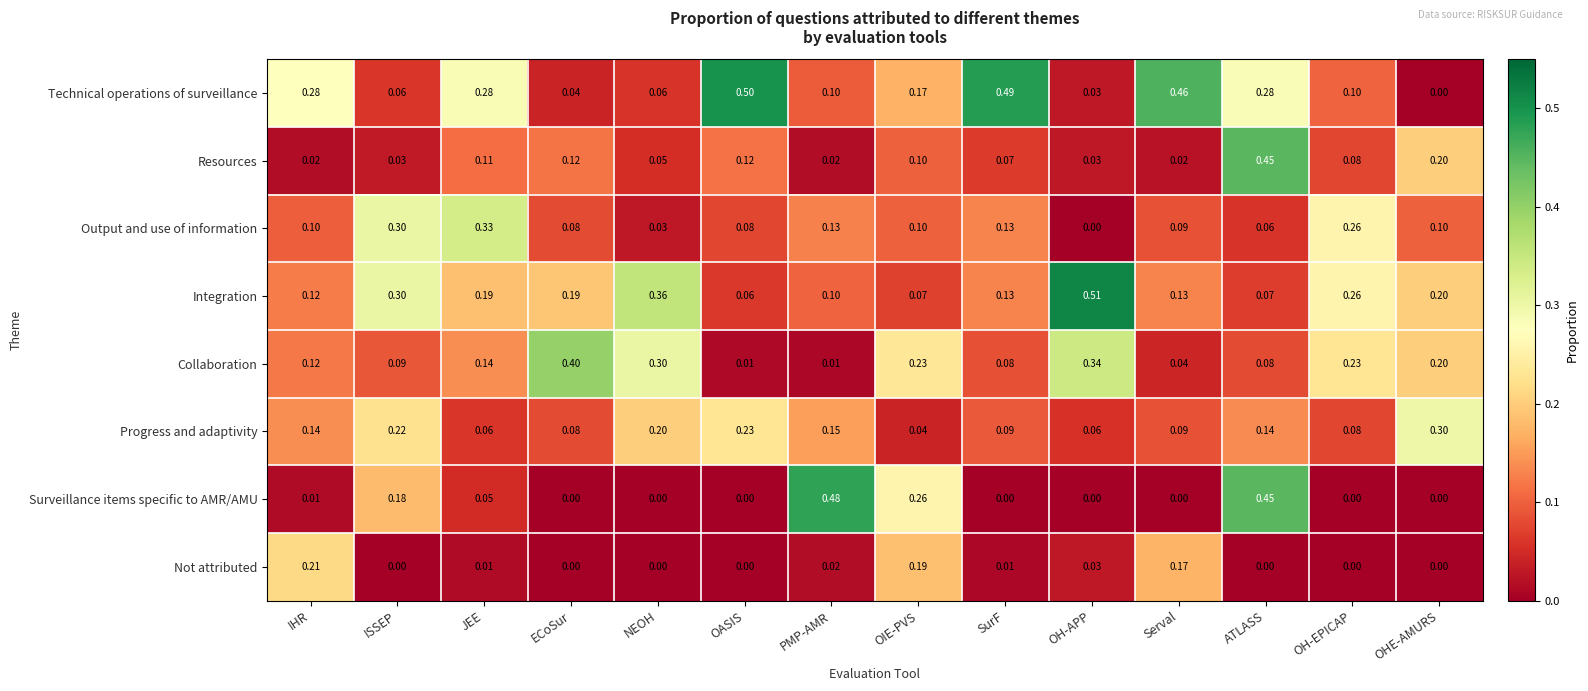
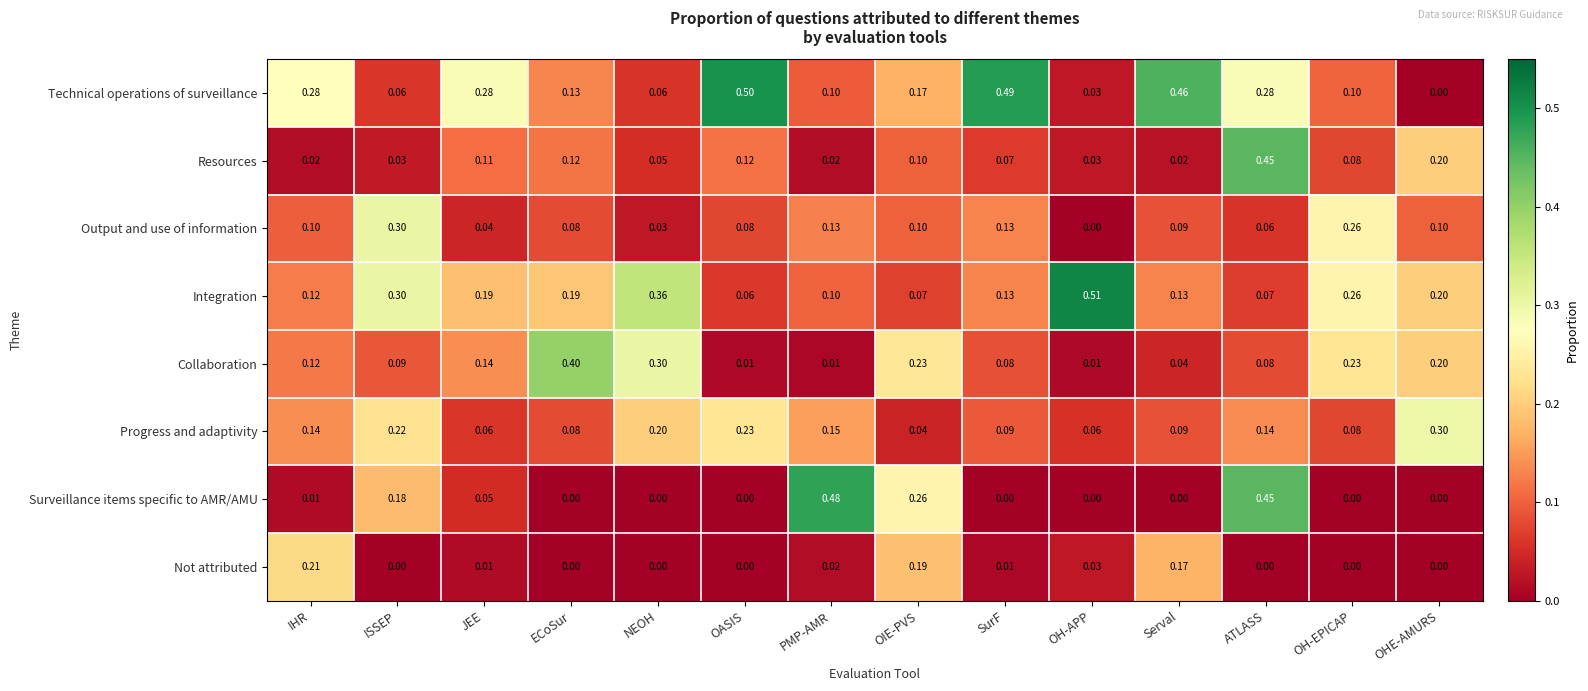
  {
    "Technical operations of surveillance": {
      "IHR": 0.28,
      "ISSEP": 0.06,
      "JEE": 0.28,
-     "ECoSur": 0.04,
+     "ECoSur": 0.13,
      "NEOH": 0.06,
      "OASIS": 0.50,
      "PMP-AMR": 0.10,
      "OIE-PVS": 0.17,
      "SurF": 0.49,
      "OH-APP": 0.03,
      "Serval": 0.46,
      "ATLASS": 0.28,
      "OH-EPICAP": 0.10,
      "OHE-AMURS": 0.00
    },
    "Resources": {
      "IHR": 0.02,
      "ISSEP": 0.03,
      "JEE": 0.11,
      "ECoSur": 0.12,
      "NEOH": 0.05,
      "OASIS": 0.12,
      "PMP-AMR": 0.02,
      "OIE-PVS": 0.10,
      "SurF": 0.07,
      "OH-APP": 0.03,
      "Serval": 0.02,
      "ATLASS": 0.45,
      "OH-EPICAP": 0.08,
      "OHE-AMURS": 0.20
    },
    "Output and use of information": {
      "IHR": 0.10,
      "ISSEP": 0.30,
-     "JEE": 0.33,
+     "JEE": 0.04,
      "ECoSur": 0.08,
      "NEOH": 0.03,
      "OASIS": 0.08,
      "PMP-AMR": 0.13,
      "OIE-PVS": 0.10,
      "SurF": 0.13,
      "OH-APP": 0.00,
      "Serval": 0.09,
      "ATLASS": 0.06,
      "OH-EPICAP": 0.26,
      "OHE-AMURS": 0.10
    },
    "Integration": {
      "IHR": 0.12,
      "ISSEP": 0.30,
      "JEE": 0.19,
      "ECoSur": 0.19,
      "NEOH": 0.36,
      "OASIS": 0.06,
      "PMP-AMR": 0.10,
      "OIE-PVS": 0.07,
      "SurF": 0.13,
      "OH-APP": 0.51,
      "Serval": 0.13,
      "ATLASS": 0.07,
      "OH-EPICAP": 0.26,
      "OHE-AMURS": 0.20
    },
    "Collaboration": {
      "IHR": 0.12,
      "ISSEP": 0.09,
      "JEE": 0.14,
      "ECoSur": 0.40,
      "NEOH": 0.30,
      "OASIS": 0.01,
      "PMP-AMR": 0.01,
      "OIE-PVS": 0.23,
      "SurF": 0.08,
-     "OH-APP": 0.34,
+     "OH-APP": 0.01,
      "Serval": 0.04,
      "ATLASS": 0.08,
      "OH-EPICAP": 0.23,
      "OHE-AMURS": 0.20
    },
    "Progress and adaptivity": {
      "IHR": 0.14,
      "ISSEP": 0.22,
      "JEE": 0.06,
      "ECoSur": 0.08,
      "NEOH": 0.20,
      "OASIS": 0.23,
      "PMP-AMR": 0.15,
      "OIE-PVS": 0.04,
      "SurF": 0.09,
      "OH-APP": 0.06,
      "Serval": 0.09,
      "ATLASS": 0.14,
      "OH-EPICAP": 0.08,
      "OHE-AMURS": 0.30
    },
    "Surveillance items specific to AMR/AMU": {
      "IHR": 0.01,
      "ISSEP": 0.18,
      "JEE": 0.05,
      "ECoSur": 0.00,
      "NEOH": 0.00,
      "OASIS": 0.00,
      "PMP-AMR": 0.48,
      "OIE-PVS": 0.26,
      "SurF": 0.00,
      "OH-APP": 0.00,
      "Serval": 0.00,
      "ATLASS": 0.45,
      "OH-EPICAP": 0.00,
      "OHE-AMURS": 0.00
    },
    "Not attributed": {
      "IHR": 0.21,
      "ISSEP": 0.00,
      "JEE": 0.01,
      "ECoSur": 0.00,
      "NEOH": 0.00,
      "OASIS": 0.00,
      "PMP-AMR": 0.02,
      "OIE-PVS": 0.19,
      "SurF": 0.01,
      "OH-APP": 0.03,
      "Serval": 0.17,
      "ATLASS": 0.00,
      "OH-EPICAP": 0.00,
      "OHE-AMURS": 0.00
    }
  }
